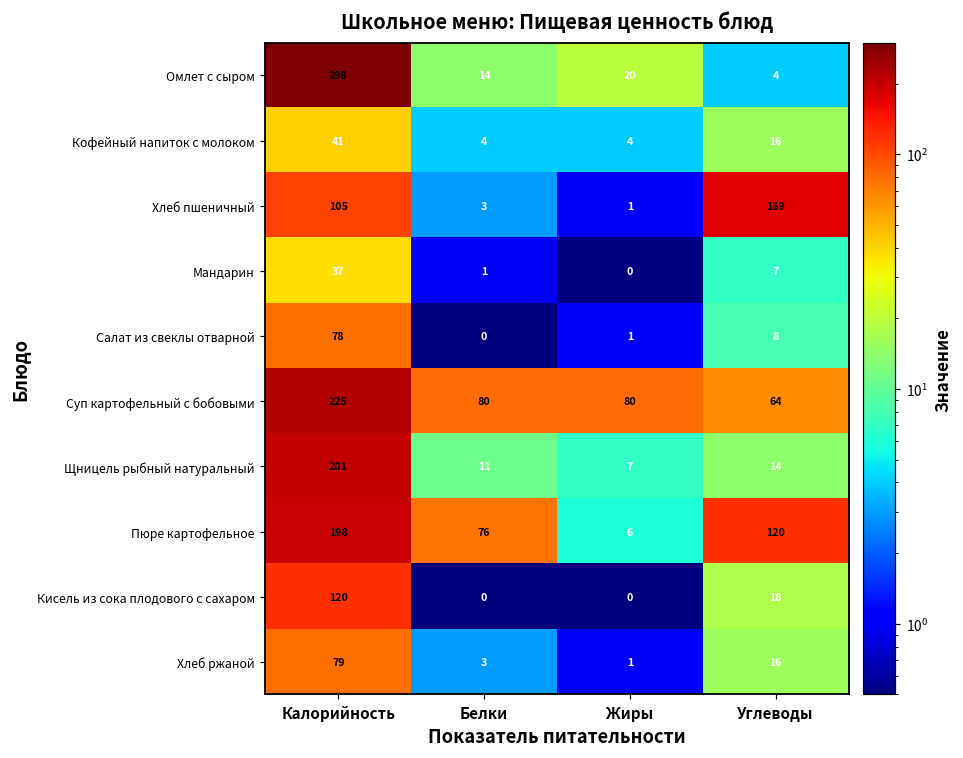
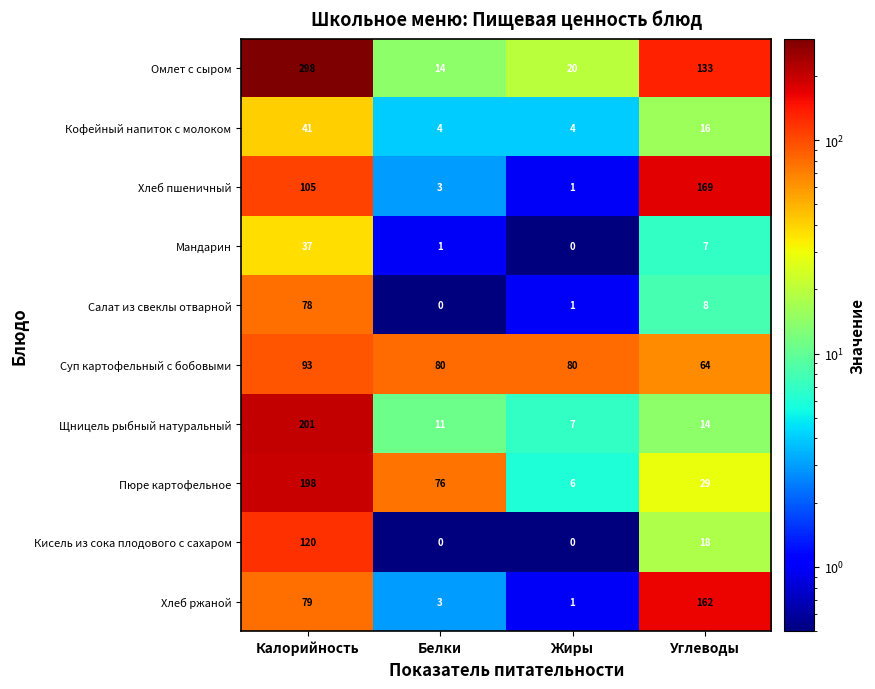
  {
    "Омлет с сыром": {
      "Калорийность": 298,
      "Белки": 14,
      "Жиры": 20,
-     "Углеводы": 4
+     "Углеводы": 133
    },
    "Кофейный напиток с молоком": {
      "Калорийность": 41,
      "Белки": 4,
      "Жиры": 4,
      "Углеводы": 16
    },
    "Хлеб пшеничный": {
      "Калорийность": 105,
      "Белки": 3,
      "Жиры": 1,
      "Углеводы": 169
    },
    "Мандарин": {
      "Калорийность": 37,
      "Белки": 1,
      "Жиры": 0,
      "Углеводы": 7
    },
    "Салат из свеклы отварной": {
      "Калорийность": 78,
      "Белки": 0,
      "Жиры": 1,
      "Углеводы": 8
    },
    "Суп картофельный с бобовыми": {
-     "Калорийность": 225,
+     "Калорийность": 93,
      "Белки": 80,
      "Жиры": 80,
      "Углеводы": 64
    },
    "Щницель рыбный натуральный": {
      "Калорийность": 201,
      "Белки": 11,
      "Жиры": 7,
      "Углеводы": 14
    },
    "Пюре картофельное": {
      "Калорийность": 198,
      "Белки": 76,
      "Жиры": 6,
-     "Углеводы": 120
+     "Углеводы": 29
    },
    "Кисель из сока плодового с сахаром": {
      "Калорийность": 120,
      "Белки": 0,
      "Жиры": 0,
      "Углеводы": 18
    },
    "Хлеб ржаной": {
      "Калорийность": 79,
      "Белки": 3,
      "Жиры": 1,
-     "Углеводы": 16
+     "Углеводы": 162
    }
  }
